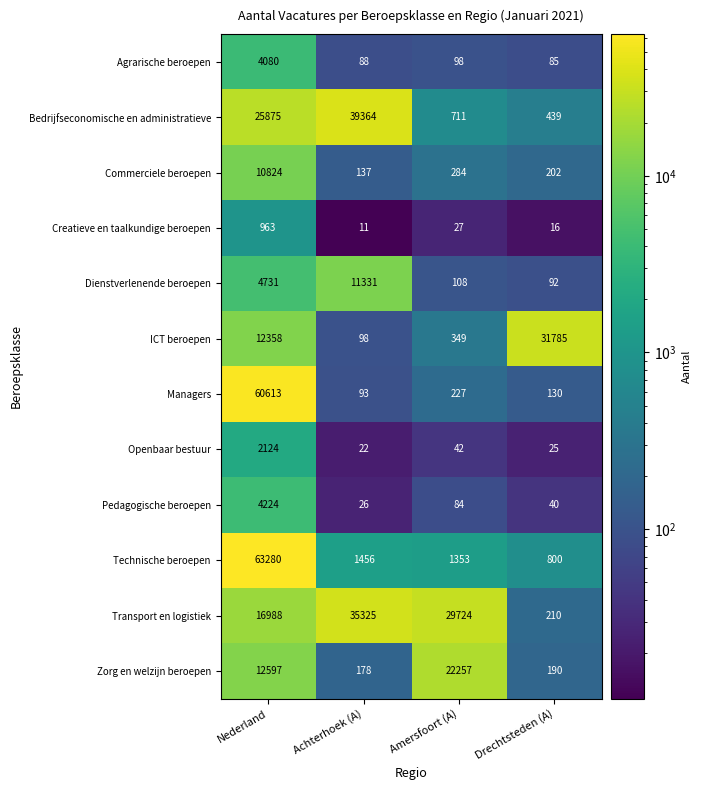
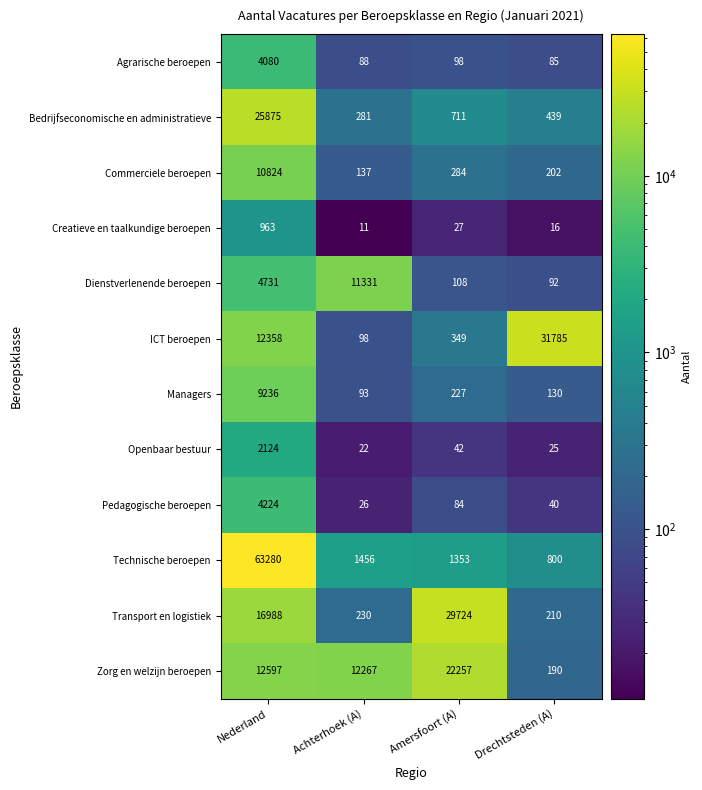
  {
    "Agrarische beroepen": {
      "Nederland": 4080,
      "Achterhoek (A)": 88,
      "Amersfoort (A)": 98,
      "Drechtsteden (A)": 85
    },
    "Bedrijfseconomische en administratieve": {
      "Nederland": 25875,
-     "Achterhoek (A)": 39364,
+     "Achterhoek (A)": 281,
      "Amersfoort (A)": 711,
      "Drechtsteden (A)": 439
    },
    "Commerciele beroepen": {
      "Nederland": 10824,
      "Achterhoek (A)": 137,
      "Amersfoort (A)": 284,
      "Drechtsteden (A)": 202
    },
    "Creatieve en taalkundige beroepen": {
      "Nederland": 963,
      "Achterhoek (A)": 11,
      "Amersfoort (A)": 27,
      "Drechtsteden (A)": 16
    },
    "Dienstverlenende beroepen": {
      "Nederland": 4731,
      "Achterhoek (A)": 11331,
      "Amersfoort (A)": 108,
      "Drechtsteden (A)": 92
    },
    "ICT beroepen": {
      "Nederland": 12358,
      "Achterhoek (A)": 98,
      "Amersfoort (A)": 349,
      "Drechtsteden (A)": 31785
    },
    "Managers": {
-     "Nederland": 60613,
+     "Nederland": 9236,
      "Achterhoek (A)": 93,
      "Amersfoort (A)": 227,
      "Drechtsteden (A)": 130
    },
    "Openbaar bestuur": {
      "Nederland": 2124,
      "Achterhoek (A)": 22,
      "Amersfoort (A)": 42,
      "Drechtsteden (A)": 25
    },
    "Pedagogische beroepen": {
      "Nederland": 4224,
      "Achterhoek (A)": 26,
      "Amersfoort (A)": 84,
      "Drechtsteden (A)": 40
    },
    "Technische beroepen": {
      "Nederland": 63280,
      "Achterhoek (A)": 1456,
      "Amersfoort (A)": 1353,
      "Drechtsteden (A)": 800
    },
    "Transport en logistiek": {
      "Nederland": 16988,
-     "Achterhoek (A)": 35325,
+     "Achterhoek (A)": 230,
      "Amersfoort (A)": 29724,
      "Drechtsteden (A)": 210
    },
    "Zorg en welzijn beroepen": {
      "Nederland": 12597,
-     "Achterhoek (A)": 178,
+     "Achterhoek (A)": 12267,
      "Amersfoort (A)": 22257,
      "Drechtsteden (A)": 190
    }
  }
